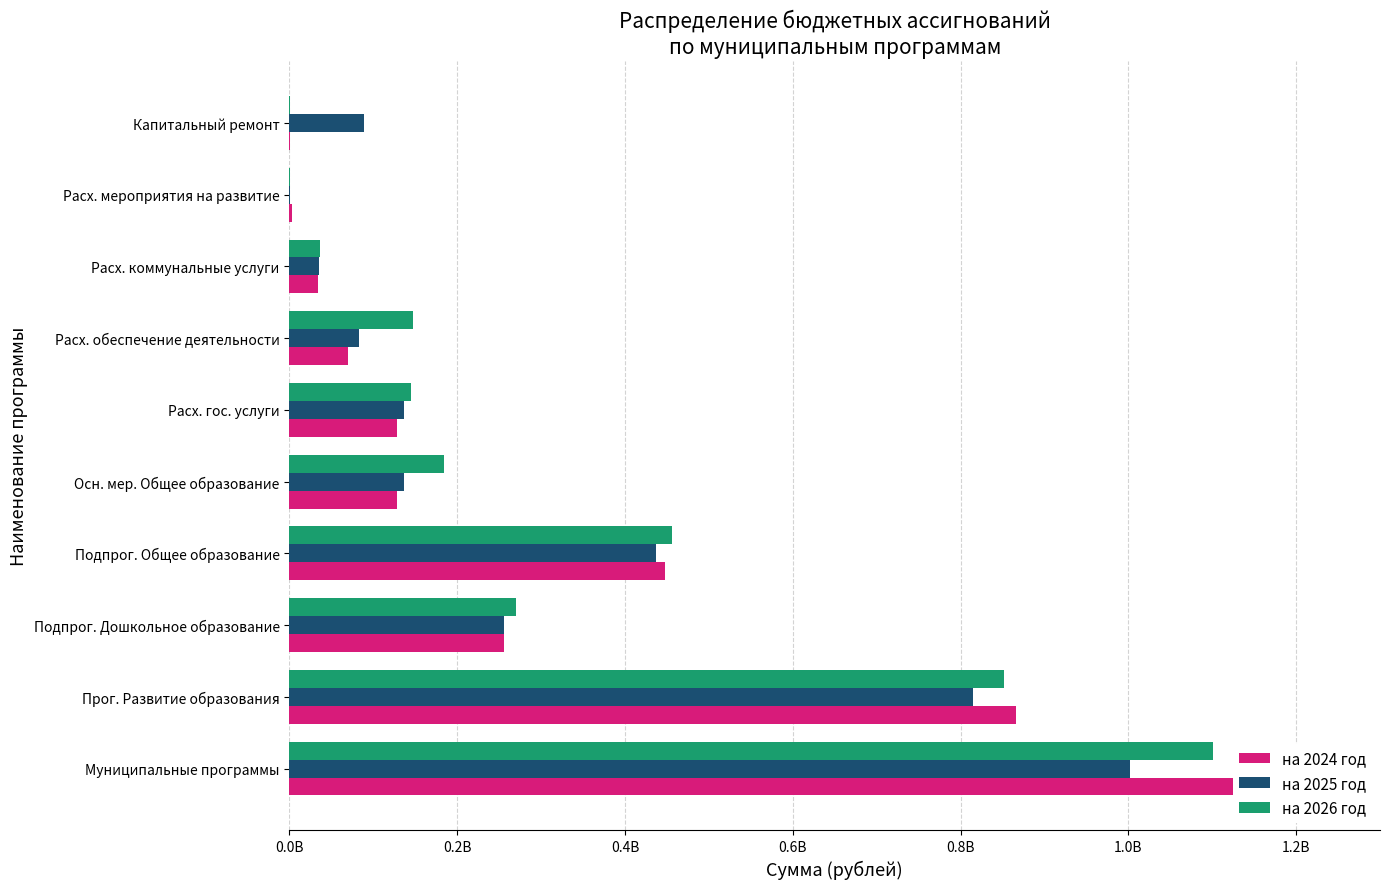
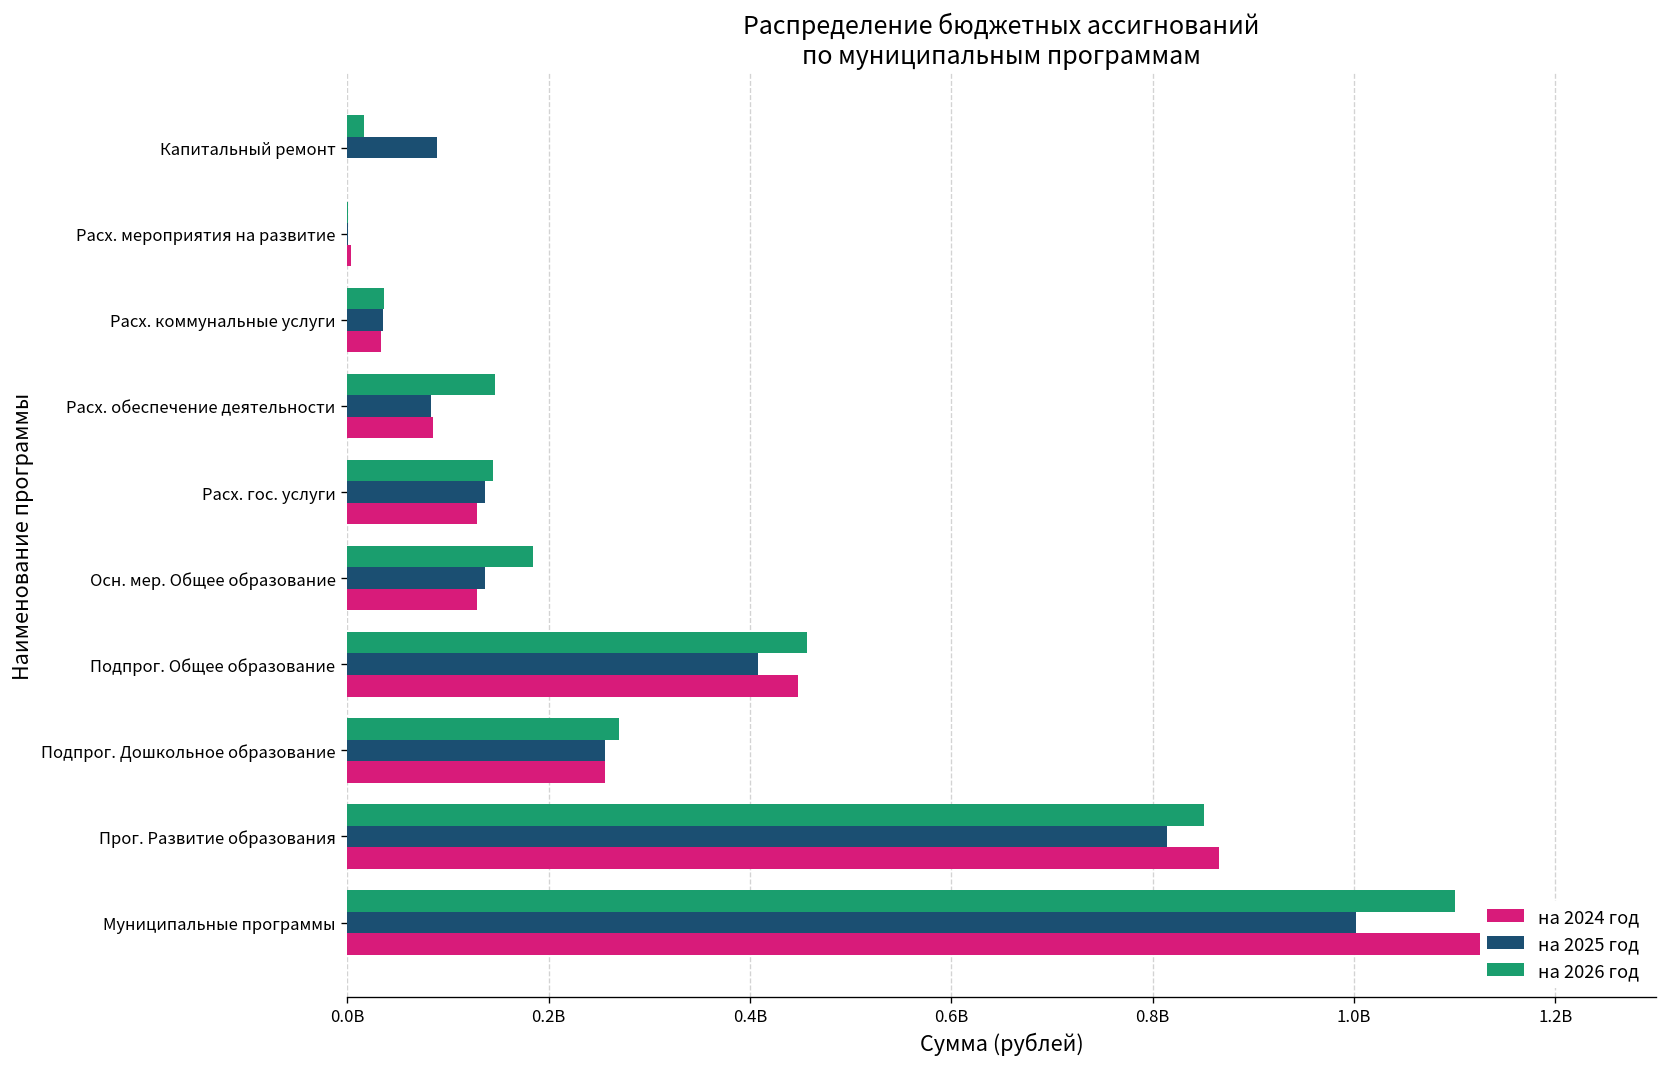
  {
    "на 2024 год": {
      "Расх. мероприятия на развитие": 0,
      "Расх. коммунальные услуги": 30000000,
-     "Расх. обеспечение деятельности": 70000000,
+     "Расх. обеспечение деятельности": 90000000,
      "Расх. гос. услуги": 130000000,
      "Осн. мер. Общее образование": 130000000,
      "Подпрог. Общее образование": 450000000,
      "Подпрог. Дошкольное образование": 260000000,
      "Прог. Развитие образования": 870000000
    },
    "на 2025 год": {
      "Капитальный ремонт": 90000000,
      "Расх. коммунальные услуги": 40000000,
      "Расх. обеспечение деятельности": 80000000,
      "Расх. гос. услуги": 140000000,
      "Осн. мер. Общее образование": 140000000,
-     "Подпрог. Общее образование": 440000000,
+     "Подпрог. Общее образование": 410000000,
      "Подпрог. Дошкольное образование": 260000000,
      "Прог. Развитие образования": 810000000,
      "Муниципальные программы": 1000000000
    },
    "на 2026 год": {
-     "Капитальный ремонт": 0,
+     "Капитальный ремонт": 20000000,
      "Расх. коммунальные услуги": 40000000,
      "Расх. обеспечение деятельности": 150000000,
      "Расх. гос. услуги": 140000000,
      "Осн. мер. Общее образование": 180000000,
      "Подпрог. Общее образование": 460000000,
      "Подпрог. Дошкольное образование": 270000000,
      "Прог. Развитие образования": 850000000,
      "Муниципальные программы": 1100000000
    }
  }
